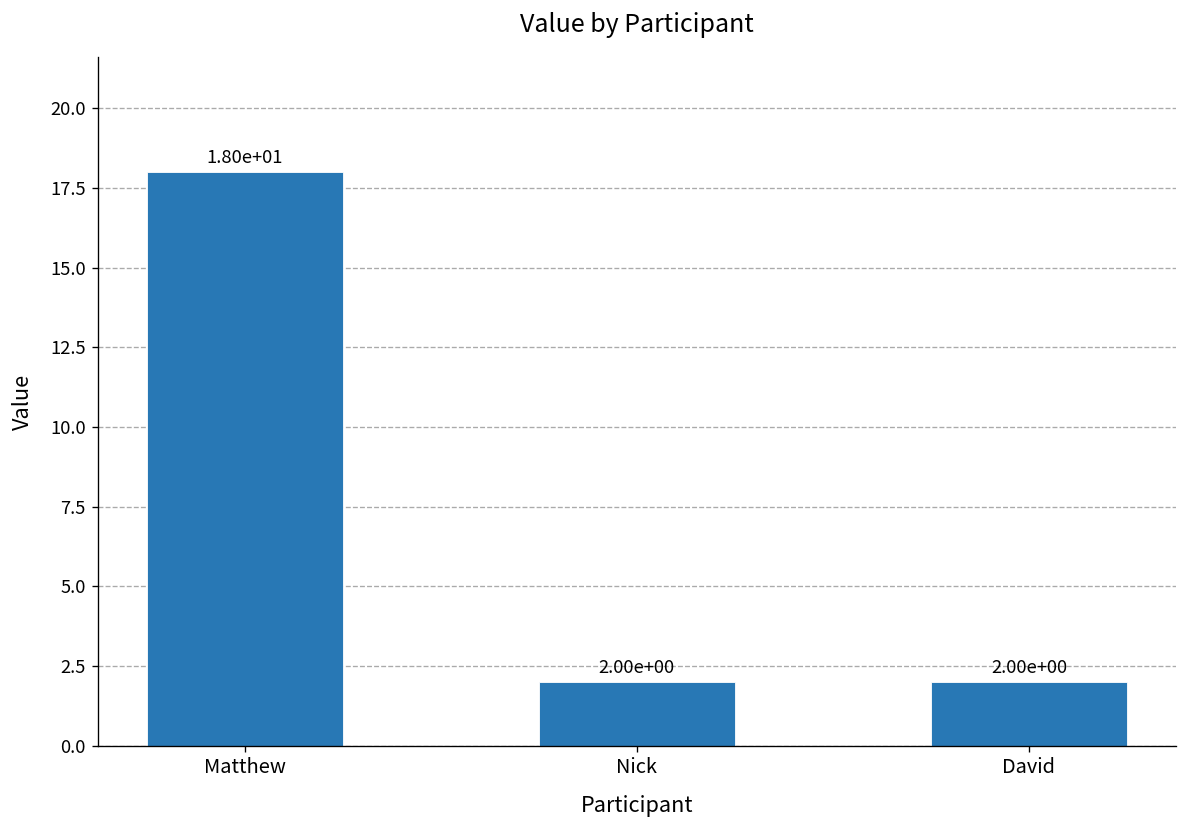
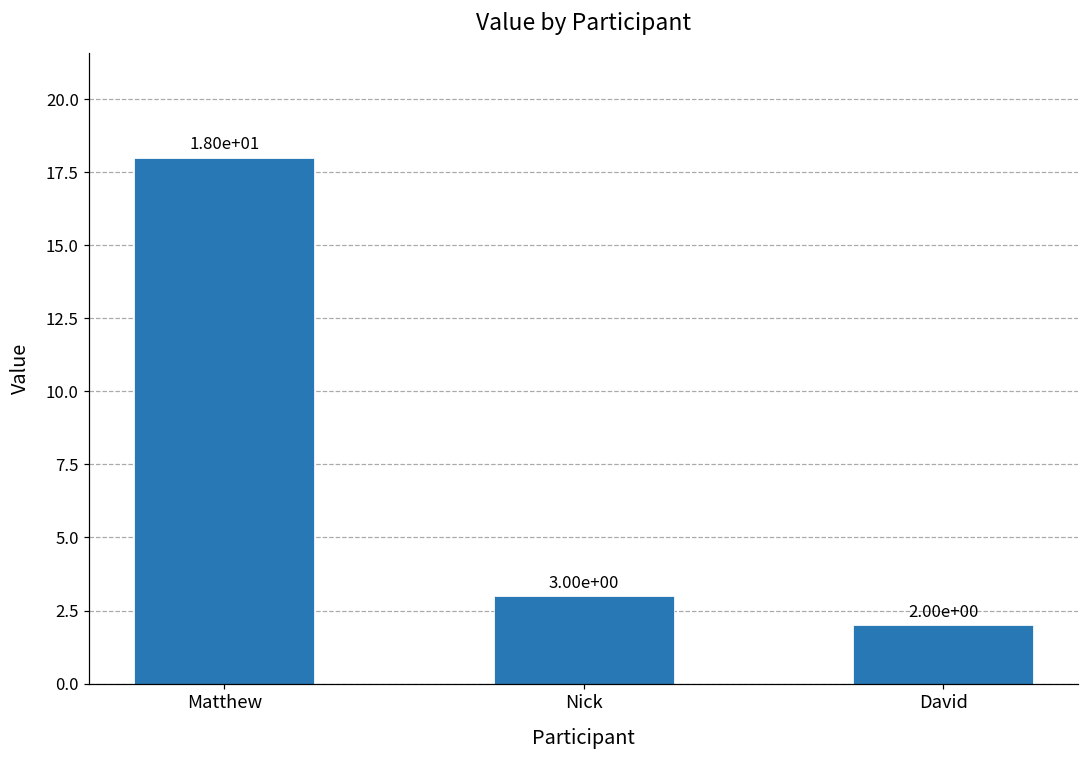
  {
    "Matthew": "1.80e+01",
-   "Nick": "2.00e+00",
+   "Nick": "3.00e+00",
    "David": "2.00e+00"
  }
